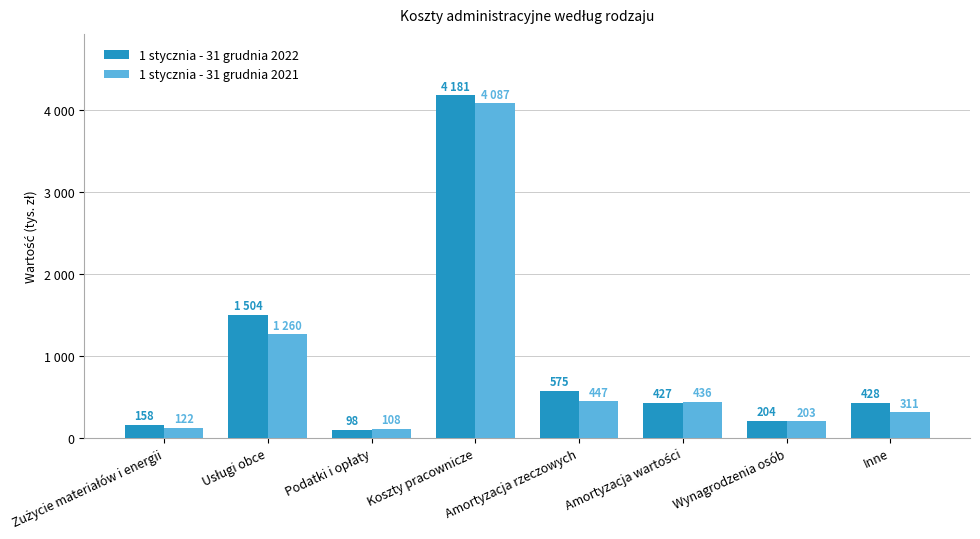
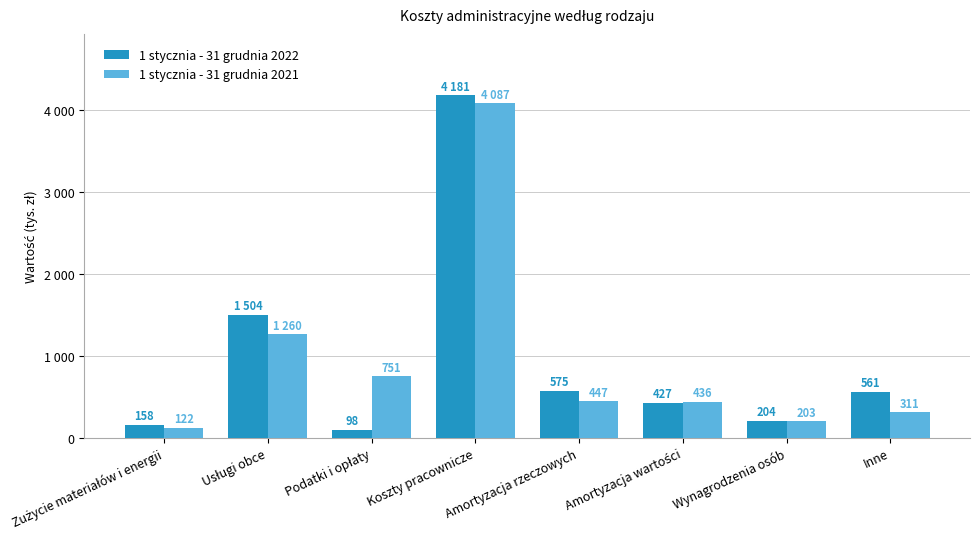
  {
    "1 stycznia - 31 grudnia 2022": {
      "Zużycie materiałów i energii": 158,
      "Podatki i opłaty": 98,
      "Amortyzacja rzeczowych": 575,
      "Amortyzacja wartości": 427,
      "Wynagrodzenia osób": 204,
-     "Inne": 428
+     "Inne": 561
    },
    "1 stycznia - 31 grudnia 2021": {
      "Zużycie materiałów i energii": 122,
-     "Podatki i opłaty": 108,
+     "Podatki i opłaty": 751,
      "Amortyzacja rzeczowych": 447,
      "Amortyzacja wartości": 436,
      "Wynagrodzenia osób": 203,
      "Inne": 311
    }
  }
